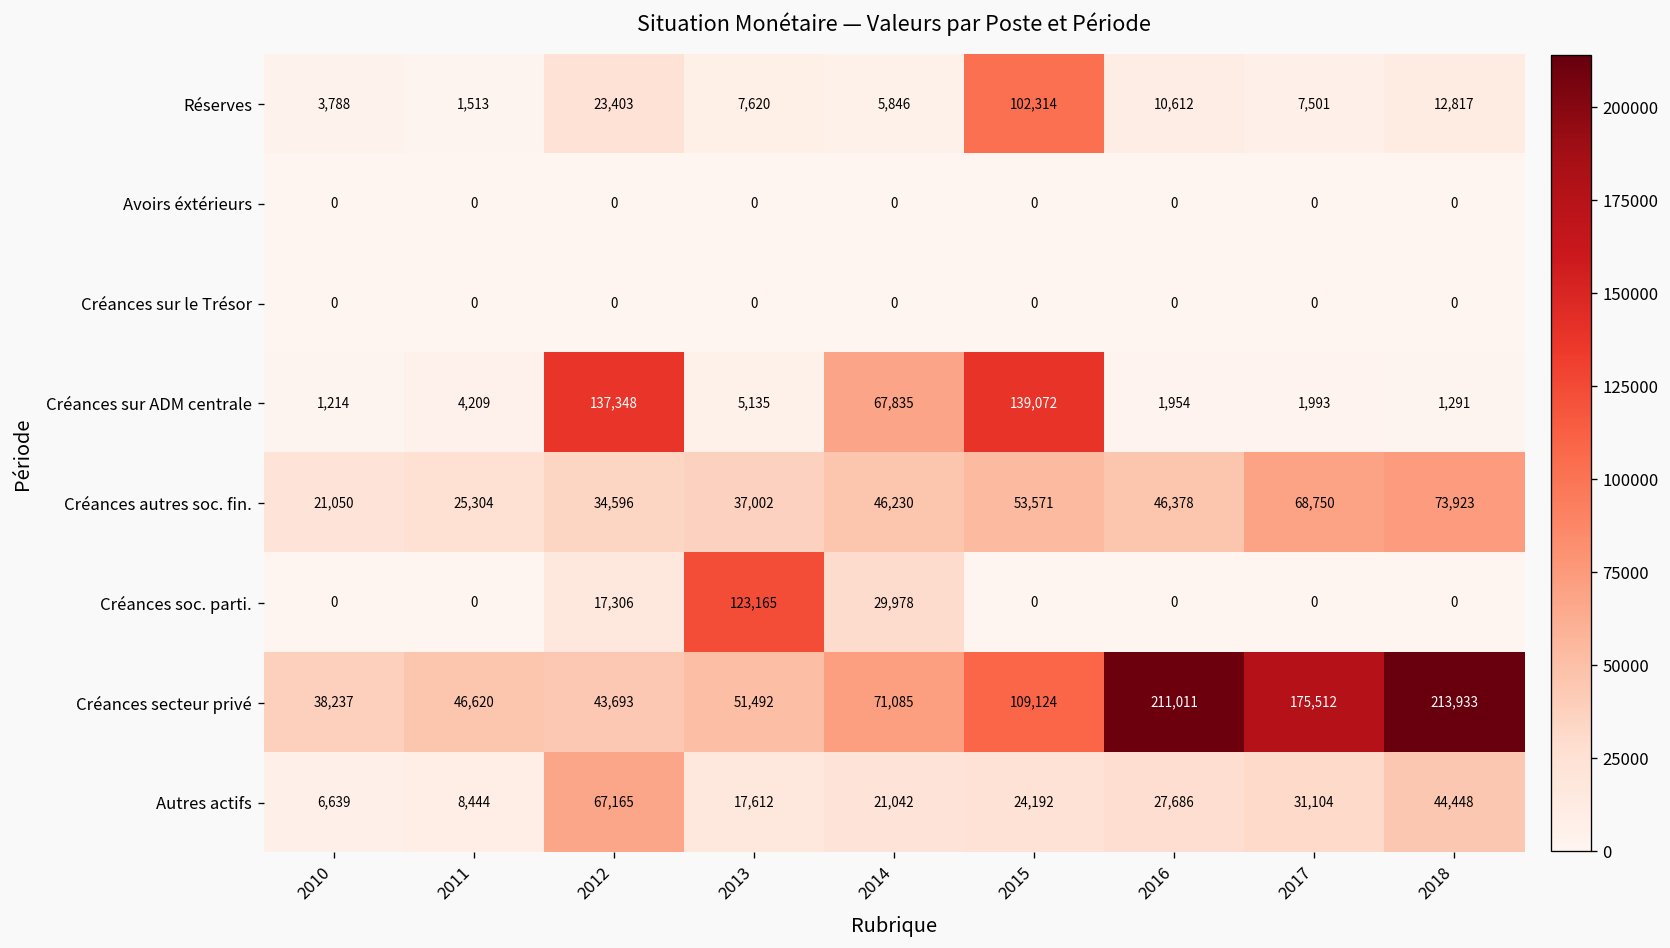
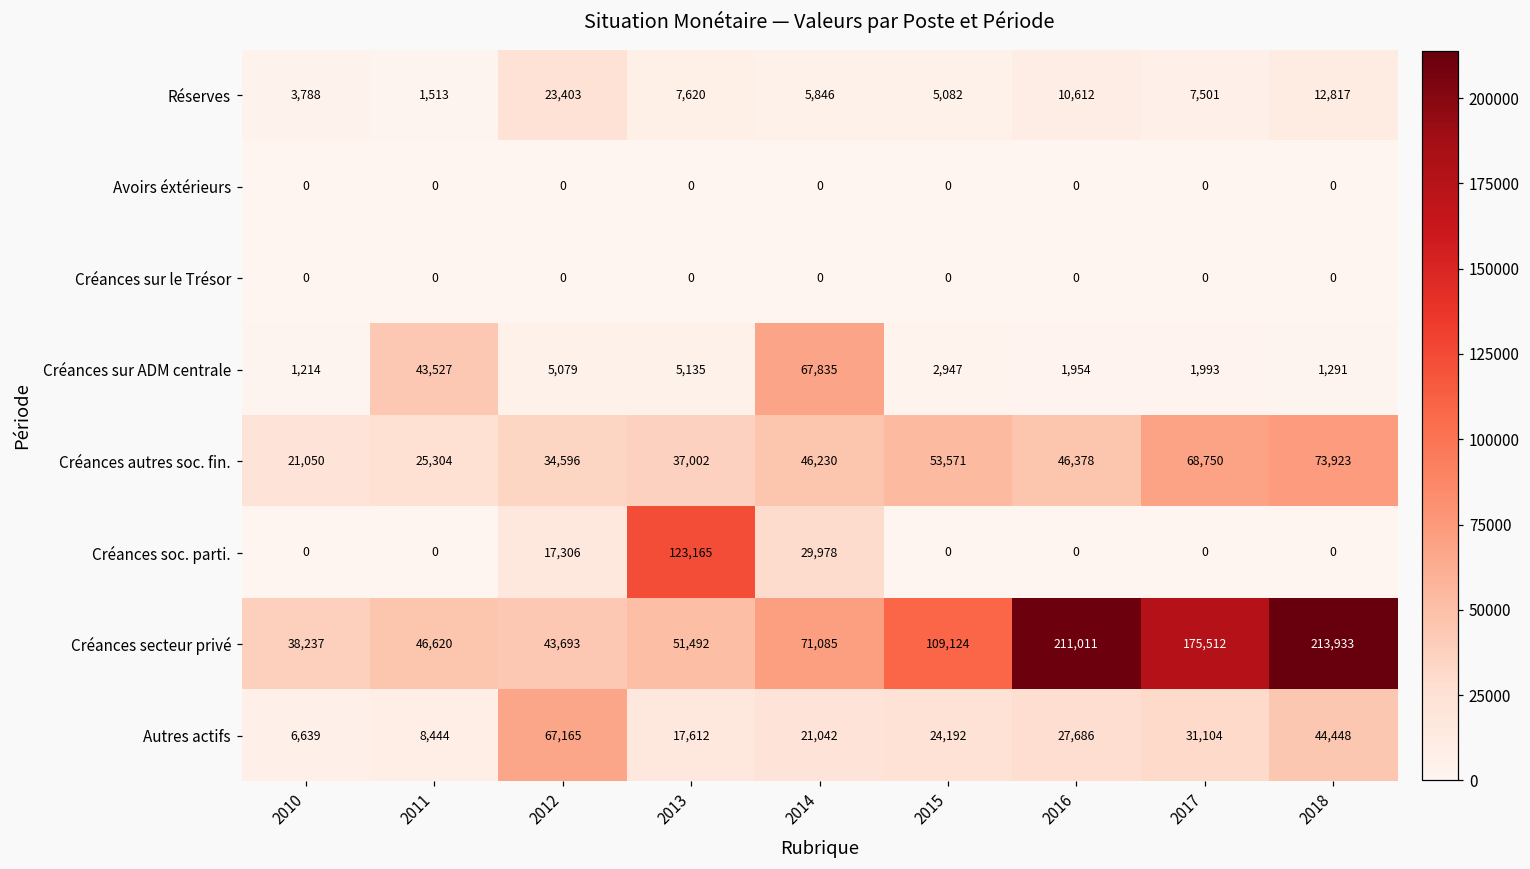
  {
    "Réserves": {
      "2010": "3,788",
      "2011": "1,513",
      "2012": "23,403",
      "2013": "7,620",
      "2014": "5,846",
-     "2015": "102,314",
+     "2015": "5,082",
      "2016": "10,612",
      "2017": "7,501",
      "2018": "12,817"
    },
    "Avoirs éxtérieurs": {
      "2010": "0",
      "2011": "0",
      "2012": "0",
      "2013": "0",
      "2014": "0",
      "2015": "0",
      "2016": "0",
      "2017": "0",
      "2018": "0"
    },
    "Créances sur le Trésor": {
      "2010": "0",
      "2011": "0",
      "2012": "0",
      "2013": "0",
      "2014": "0",
      "2015": "0",
      "2016": "0",
      "2017": "0",
      "2018": "0"
    },
    "Créances sur ADM centrale": {
      "2010": "1,214",
-     "2011": "4,209",
-     "2012": "137,348",
+     "2011": "43,527",
+     "2012": "5,079",
      "2013": "5,135",
      "2014": "67,835",
-     "2015": "139,072",
+     "2015": "2,947",
      "2016": "1,954",
      "2017": "1,993",
      "2018": "1,291"
    },
    "Créances autres soc. fin.": {
      "2010": "21,050",
      "2011": "25,304",
      "2012": "34,596",
      "2013": "37,002",
      "2014": "46,230",
      "2015": "53,571",
      "2016": "46,378",
      "2017": "68,750",
      "2018": "73,923"
    },
    "Créances soc. parti.": {
      "2010": "0",
      "2011": "0",
      "2012": "17,306",
      "2013": "123,165",
      "2014": "29,978",
      "2015": "0",
      "2016": "0",
      "2017": "0",
      "2018": "0"
    },
    "Créances secteur privé": {
      "2010": "38,237",
      "2011": "46,620",
      "2012": "43,693",
      "2013": "51,492",
      "2014": "71,085",
      "2015": "109,124",
      "2016": "211,011",
      "2017": "175,512",
      "2018": "213,933"
    },
    "Autres actifs": {
      "2010": "6,639",
      "2011": "8,444",
      "2012": "67,165",
      "2013": "17,612",
      "2014": "21,042",
      "2015": "24,192",
      "2016": "27,686",
      "2017": "31,104",
      "2018": "44,448"
    }
  }
